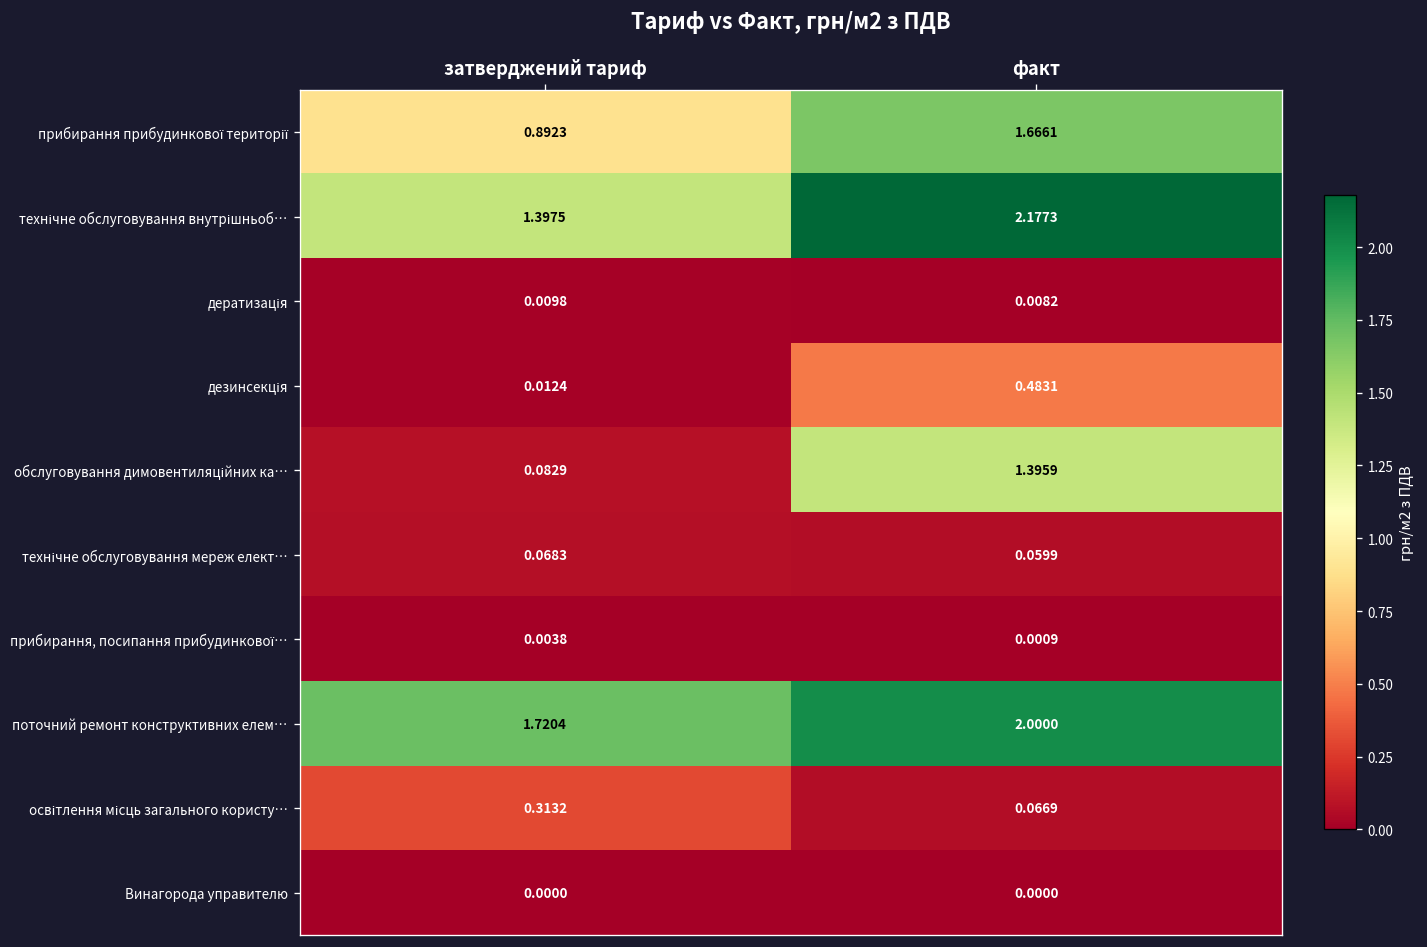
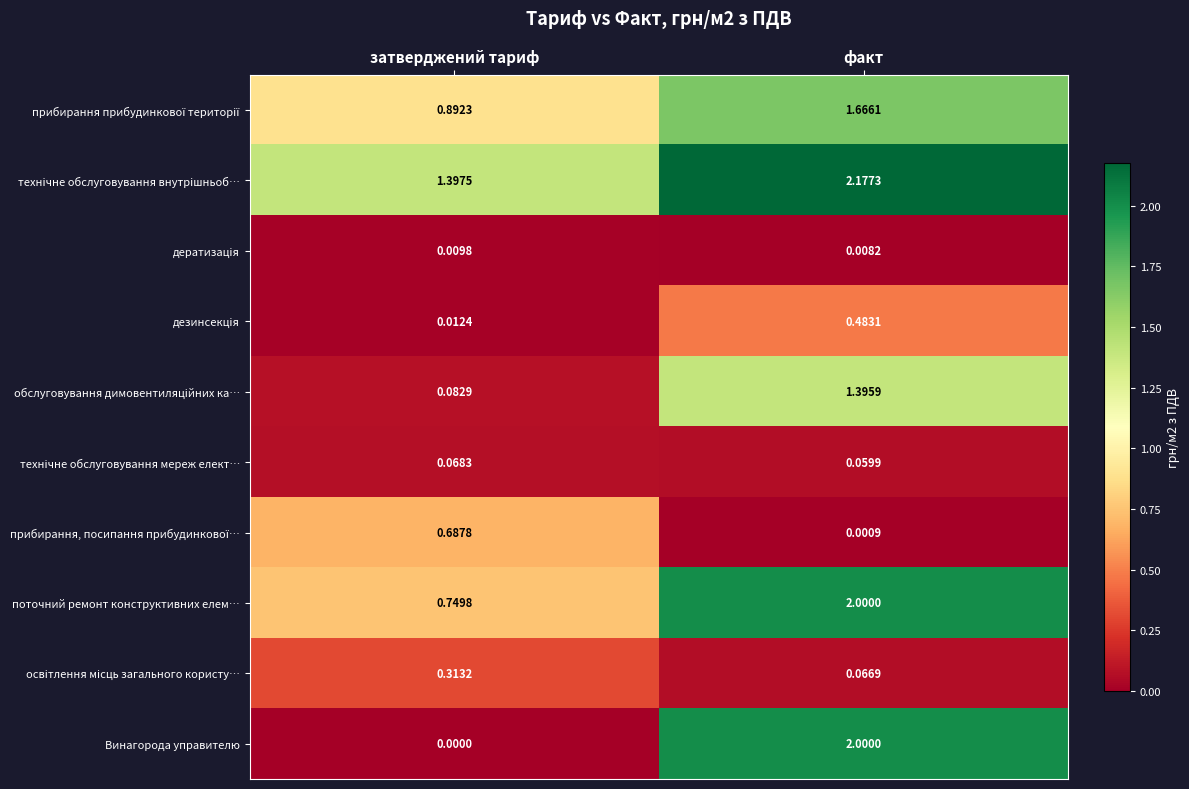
  {
    "прибирання прибудинкової території": {
      "затверджений тариф": 0.8923,
      "факт": 1.6661
    },
    "технічне обслуговування внутрішньоб…": {
      "затверджений тариф": 1.3975,
      "факт": 2.1773
    },
    "дератизація": {
      "затверджений тариф": 0.0098,
      "факт": 0.0082
    },
    "дезинсекція": {
      "затверджений тариф": 0.0124,
      "факт": 0.4831
    },
    "обслуговування димовентиляційних ка…": {
      "затверджений тариф": 0.0829,
      "факт": 1.3959
    },
    "технічне обслуговування мереж елект…": {
      "затверджений тариф": 0.0683,
      "факт": 0.0599
    },
    "прибирання, посипання прибудинкової…": {
-     "затверджений тариф": 0.0038,
+     "затверджений тариф": 0.6878,
      "факт": 0.0009
    },
    "поточний ремонт конструктивних елем…": {
-     "затверджений тариф": 1.7204,
+     "затверджений тариф": 0.7498,
      "факт": 2.0000
    },
    "освітлення місць загального користу…": {
      "затверджений тариф": 0.3132,
      "факт": 0.0669
    },
    "Винагорода управителю": {
      "затверджений тариф": 0.0000,
-     "факт": 0.0000
+     "факт": 2.0000
    }
  }
